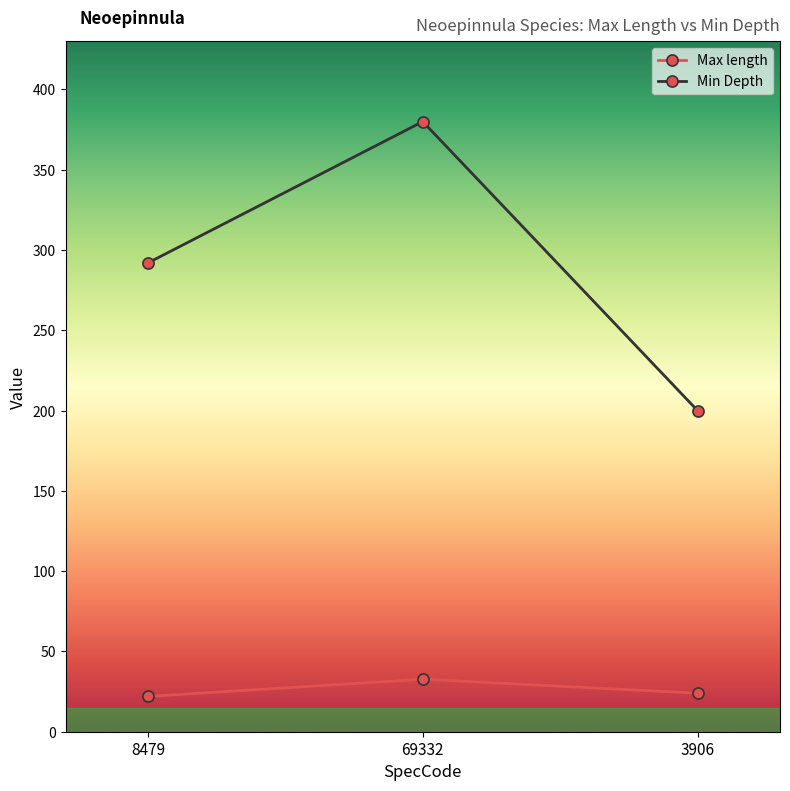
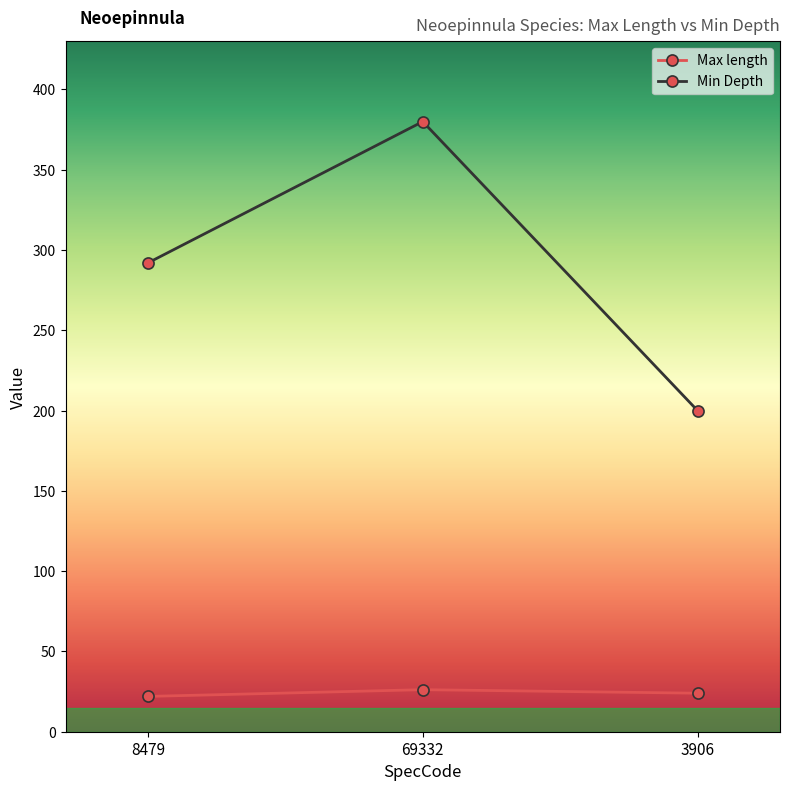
  {
    "Max length": {
      "8479": 22,
-     "69332": 33,
+     "69332": 26,
      "3906": 24
    },
    "Min Depth": {
      "8479": 292,
      "69332": 380,
      "3906": 200
    }
  }
